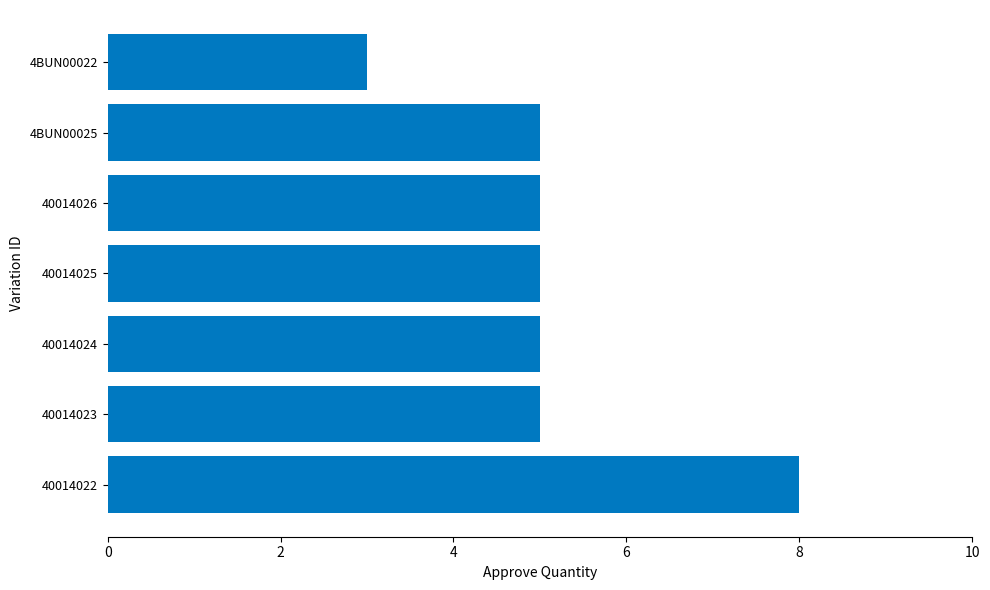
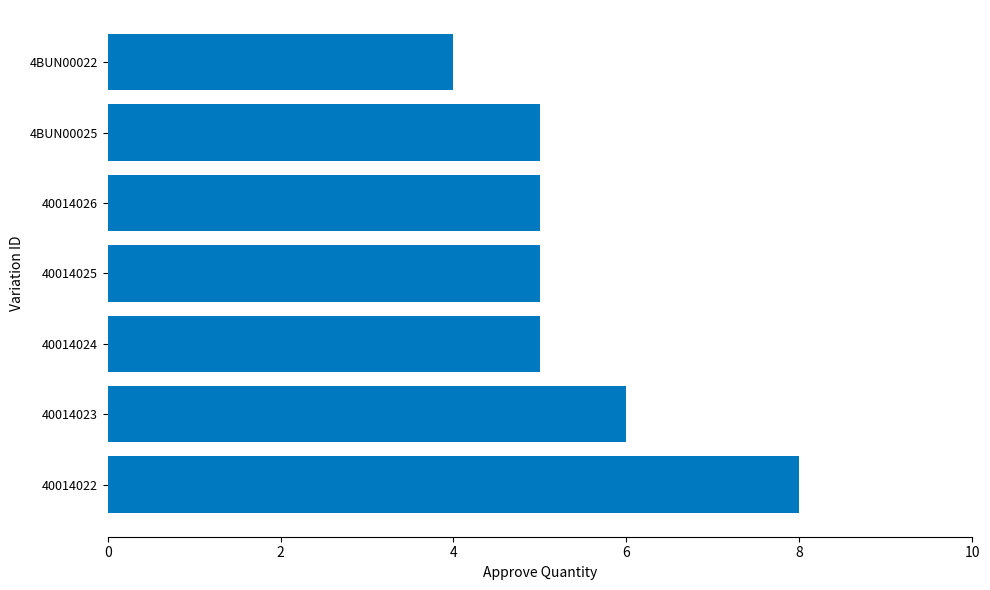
  {
-   "4BUN00022": 3,
+   "4BUN00022": 4,
    "4BUN00025": 5,
    "40014026": 5,
    "40014025": 5,
    "40014024": 5,
-   "40014023": 5,
+   "40014023": 6,
    "40014022": 8
  }
